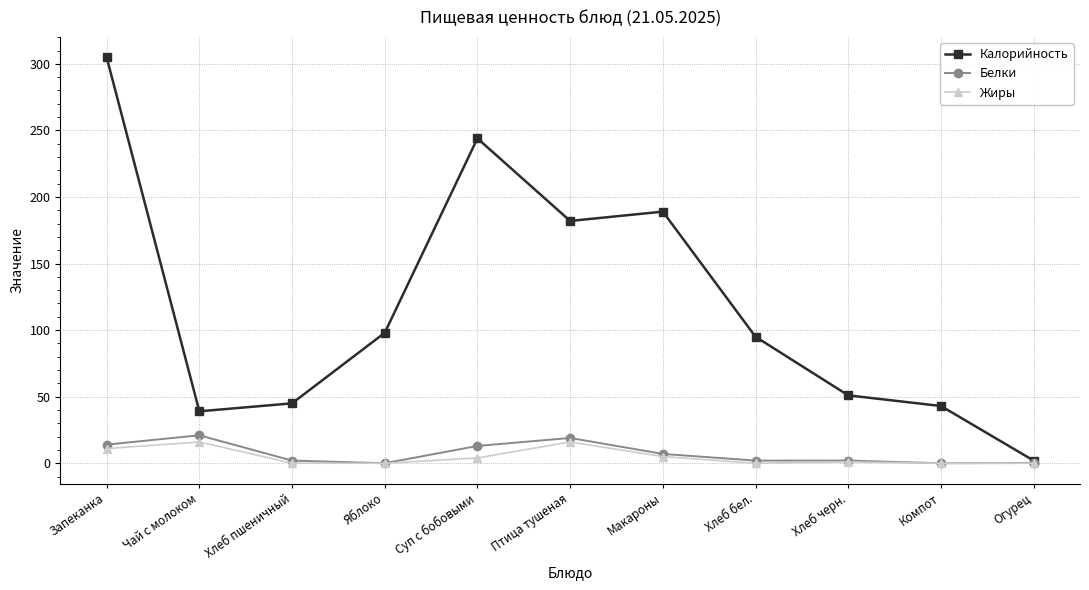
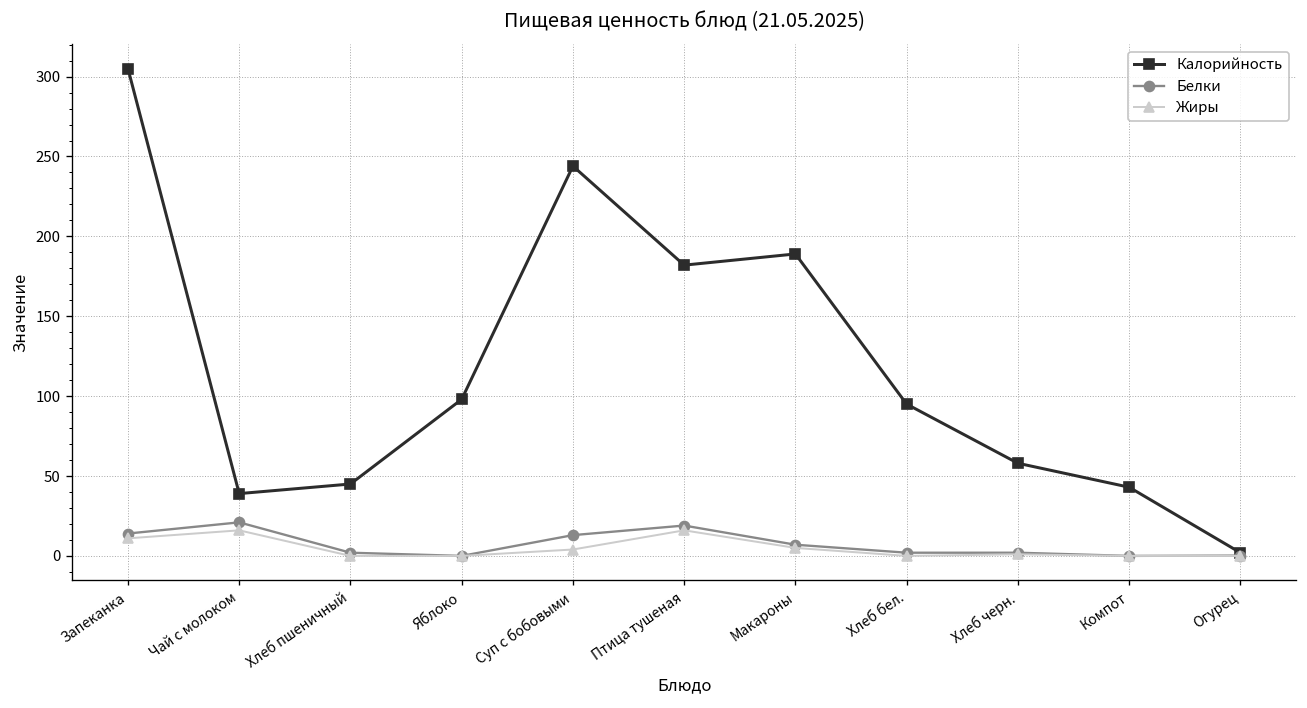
  {
    "Калорийность": {
      "Запеканка": 305,
      "Чай с молоком": 39,
      "Хлеб пшеничный": 45,
      "Яблоко": 98,
      "Суп с бобовыми": 244,
      "Птица тушеная": 182,
      "Макароны": 189,
      "Хлеб бел.": 95,
-     "Хлеб черн.": 51,
+     "Хлеб черн.": 58,
      "Компот": 43
    },
    "Белки": {
      "Запеканка": 14,
      "Чай с молоком": 21,
      "Хлеб пшеничный": 2,
      "Суп с бобовыми": 13,
      "Птица тушеная": 19,
      "Макароны": 7,
      "Хлеб бел.": 2
    },
    "Жиры": {
      "Запеканка": 11,
      "Чай с молоком": 16,
      "Хлеб пшеничный": 0,
      "Суп с бобовыми": 4,
      "Птица тушеная": 16,
      "Макароны": 5,
      "Хлеб бел.": 0
    }
  }
